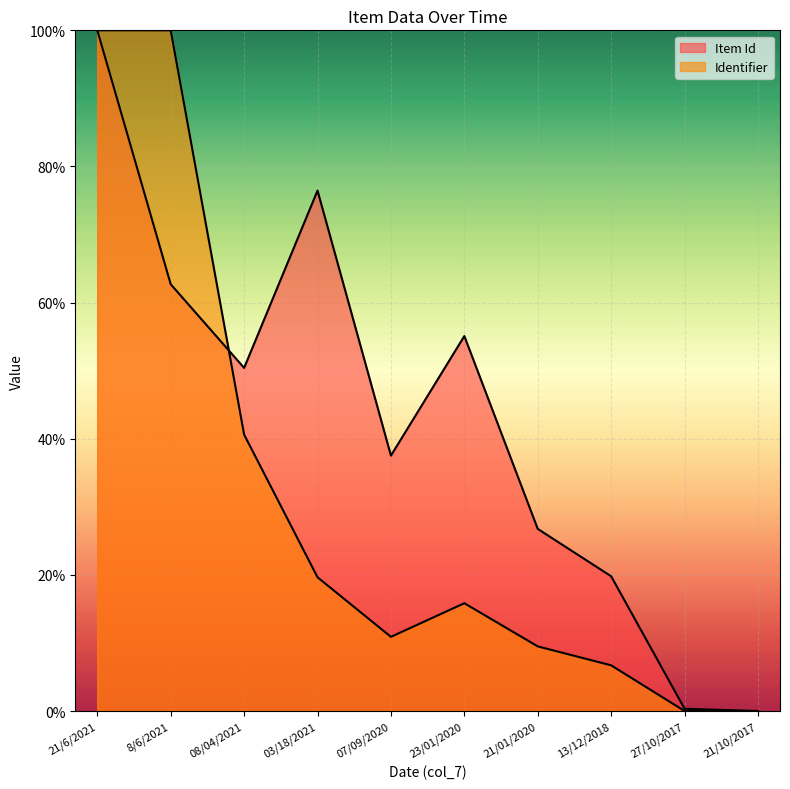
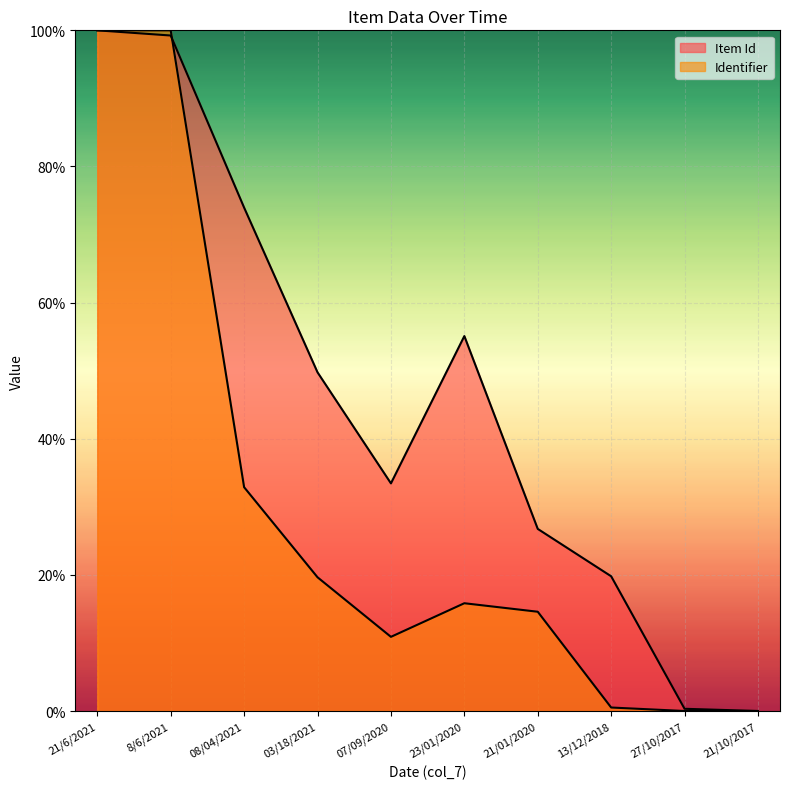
  {
    "Item Id": {
-     "8/6/2021": "63%",
-     "08/04/2021": "50%",
-     "03/18/2021": "76%",
-     "07/09/2020": "38%",
+     "8/6/2021": "99%",
+     "08/04/2021": "74%",
+     "03/18/2021": "50%",
+     "07/09/2020": "33%",
      "23/01/2020": "55%",
      "21/01/2020": "27%",
      "13/12/2018": "20%"
    },
    "Identifier": {
      "8/6/2021": "100%",
-     "08/04/2021": "41%",
+     "08/04/2021": "33%",
      "03/18/2021": "20%",
      "07/09/2020": "11%",
      "23/01/2020": "16%",
-     "21/01/2020": "9%",
-     "13/12/2018": "7%"
+     "21/01/2020": "15%",
+     "13/12/2018": "1%"
    }
  }
